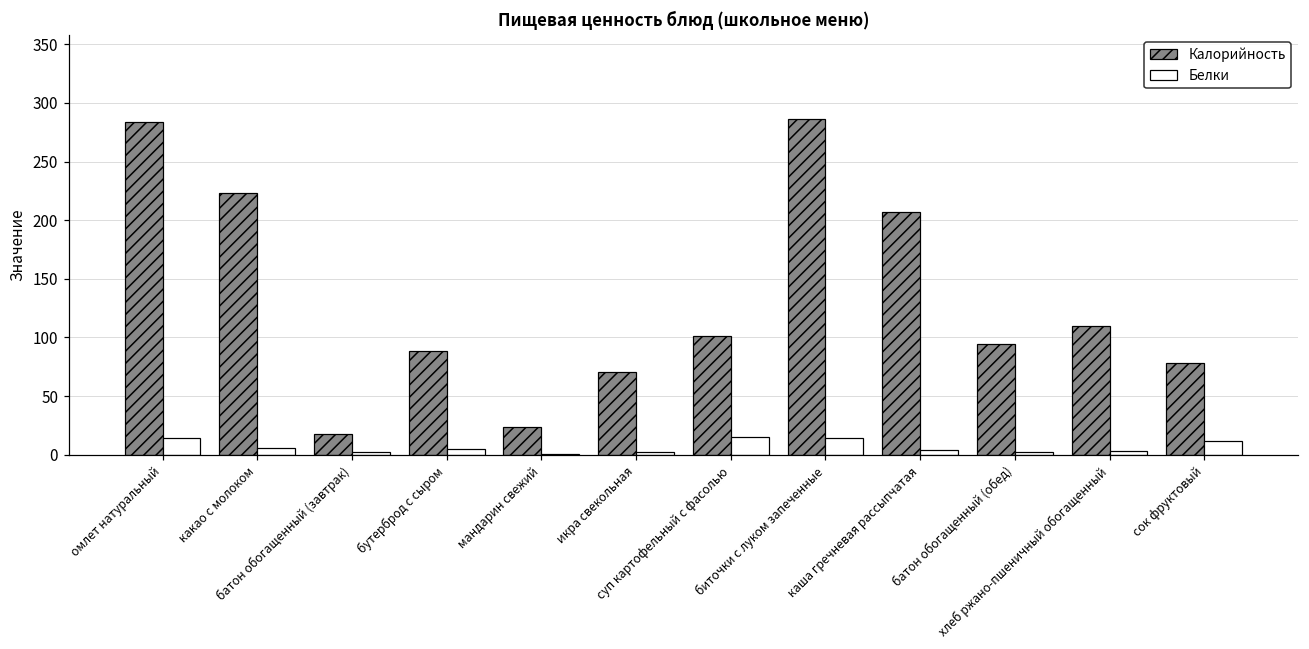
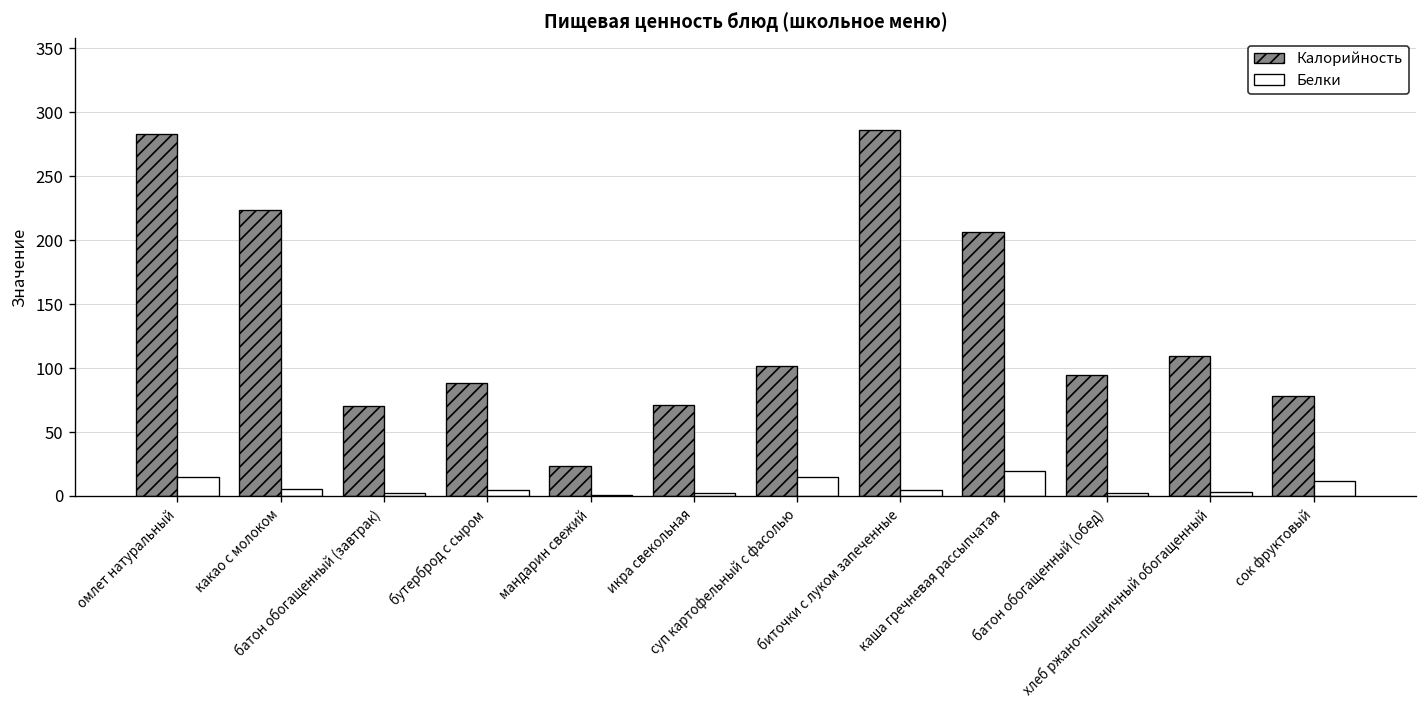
  {
    "Калорийность": {
      "омлет натуральный": 283,
      "какао с молоком": 224,
-     "батон обогащенный (завтрак)": 18,
+     "батон обогащенный (завтрак)": 70,
      "бутерброд с сыром": 88,
      "мандарин свежий": 24,
      "икра свекольная": 71,
      "суп картофельный с фасолью": 102,
      "биточки с луком запеченные": 286,
      "каша гречневая рассыпчатая": 207,
      "батон обогащенный (обед)": 94,
      "хлеб ржано-пшеничный обогащенный": 110,
      "сок фруктовый": 78
    },
    "Белки": {
      "омлет натуральный": 15,
      "какао с молоком": 6,
      "бутерброд с сыром": 5,
      "суп картофельный с фасолью": 15,
-     "биточки с луком запеченные": 14,
-     "каша гречневая рассыпчатая": 4,
+     "биточки с луком запеченные": 4,
+     "каша гречневая рассыпчатая": 20,
      "батон обогащенный (обед)": 3,
      "хлеб ржано-пшеничный обогащенный": 3,
      "сок фруктовый": 12
    }
  }
